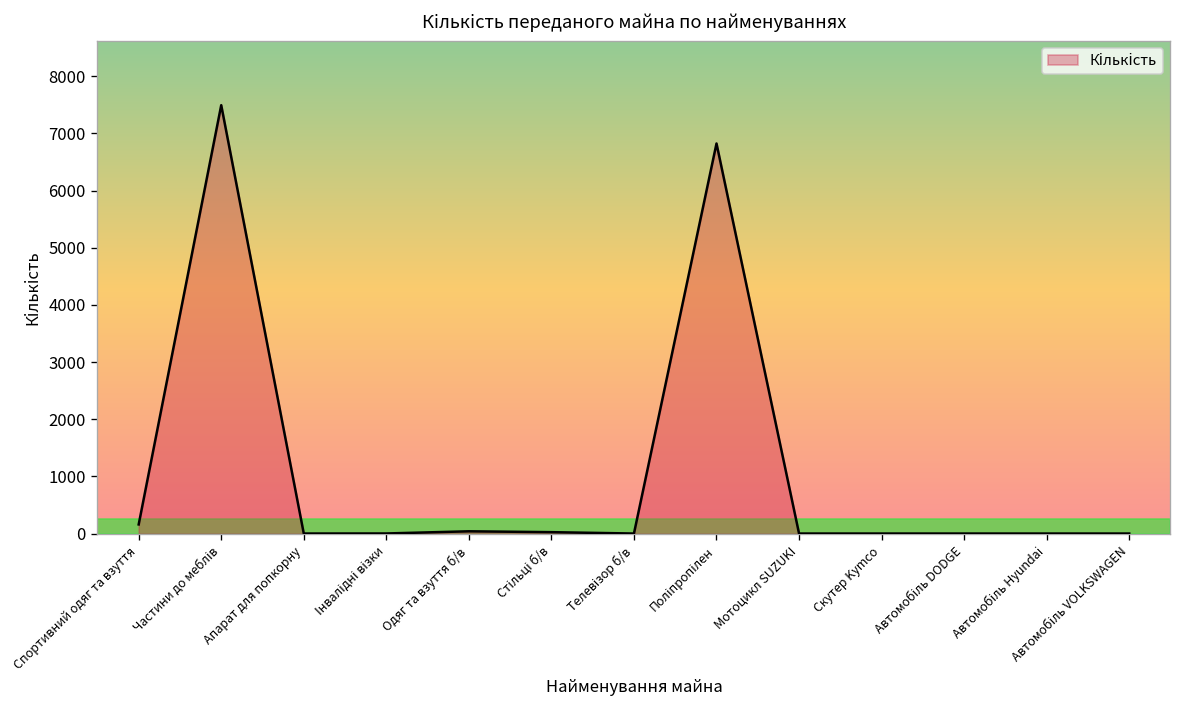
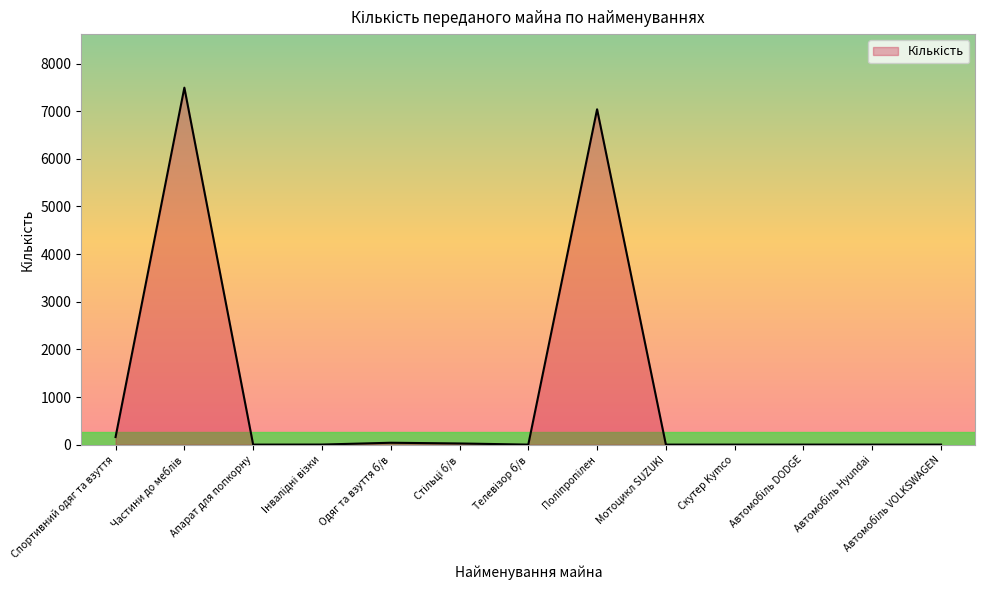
  {
    "Частини до меблів": 7500,
-   "Поліпропілен": 6800
+   "Поліпропілен": 7000
  }
